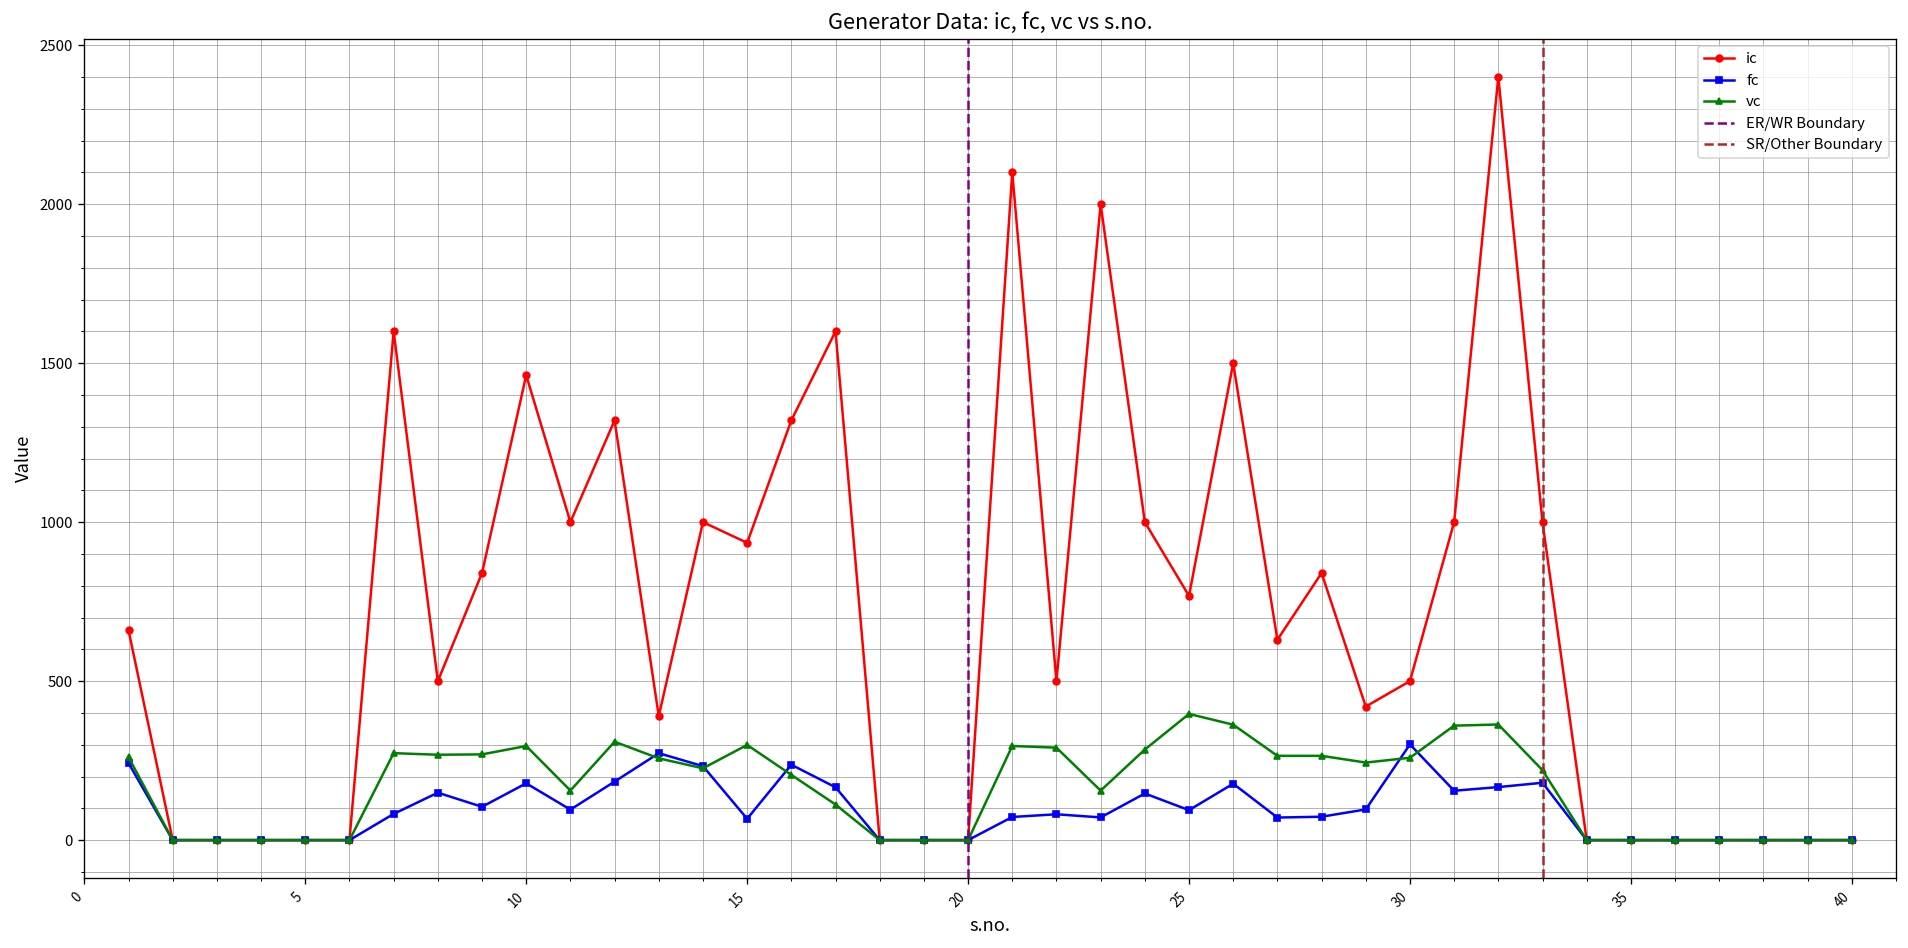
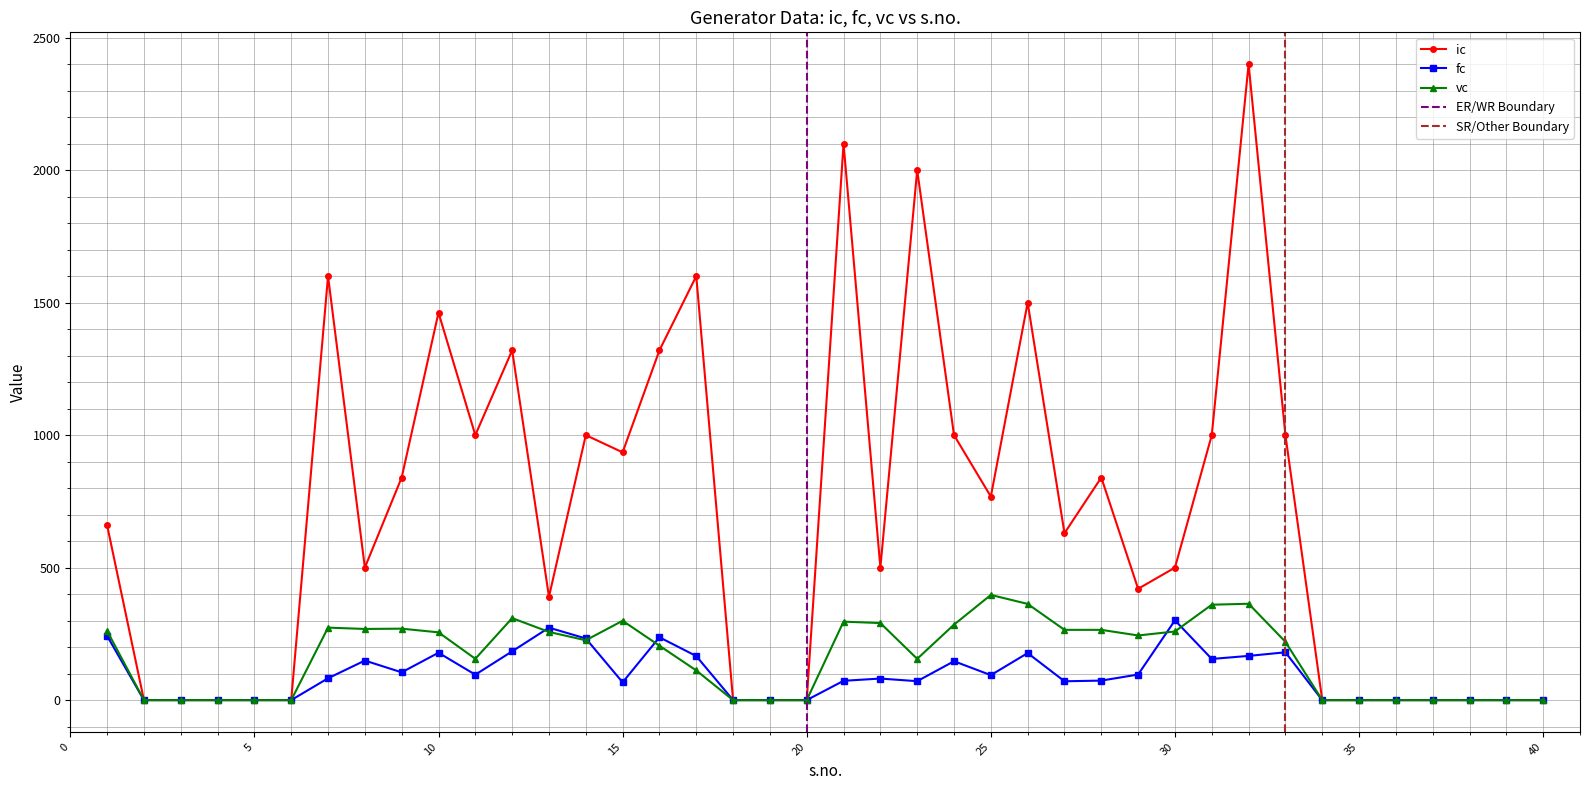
  {
    "ic": {
      "10": 1460,
      "15": 940,
      "25": 770,
      "30": 500
    },
    "fc": {
      "10": 180,
      "15": 70,
      "25": 90,
      "30": 300
    },
    "vc": {
-     "10": 300,
+     "10": 260,
      "15": 300,
      "25": 400,
      "30": 260
    }
  }
